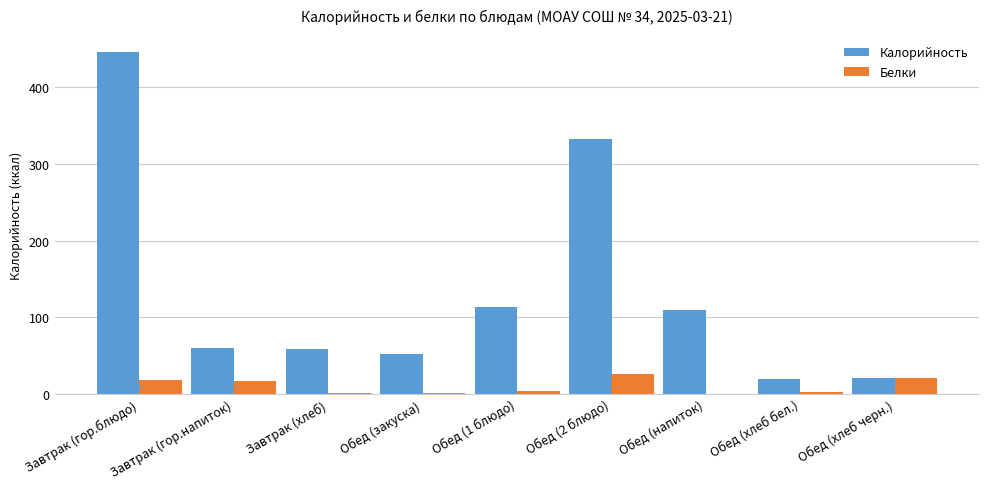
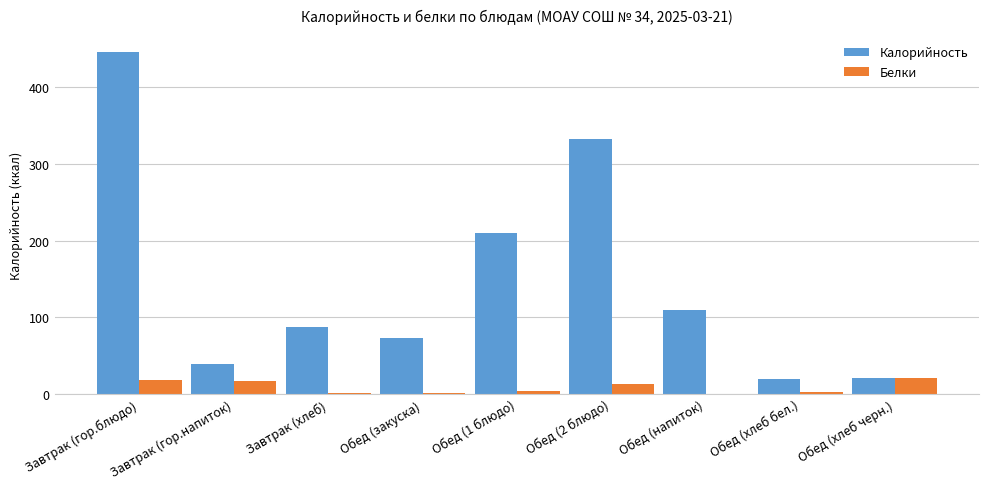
  {
    "Калорийность": {
      "Завтрак (гор.блюдо)": 450,
-     "Завтрак (гор.напиток)": 60,
-     "Завтрак (хлеб)": 60,
-     "Обед (закуска)": 50,
-     "Обед (1 блюдо)": 110,
+     "Завтрак (гор.напиток)": 40,
+     "Завтрак (хлеб)": 90,
+     "Обед (закуска)": 70,
+     "Обед (1 блюдо)": 210,
      "Обед (2 блюдо)": 330,
      "Обед (напиток)": 110,
      "Обед (хлеб бел.)": 20,
      "Обед (хлеб черн.)": 20
    },
    "Белки": {
      "Завтрак (гор.блюдо)": 20,
      "Завтрак (гор.напиток)": 20,
      "Обед (1 блюдо)": 0,
-     "Обед (2 блюдо)": 30,
+     "Обед (2 блюдо)": 10,
      "Обед (напиток)": 0,
      "Обед (хлеб черн.)": 20
    }
  }
